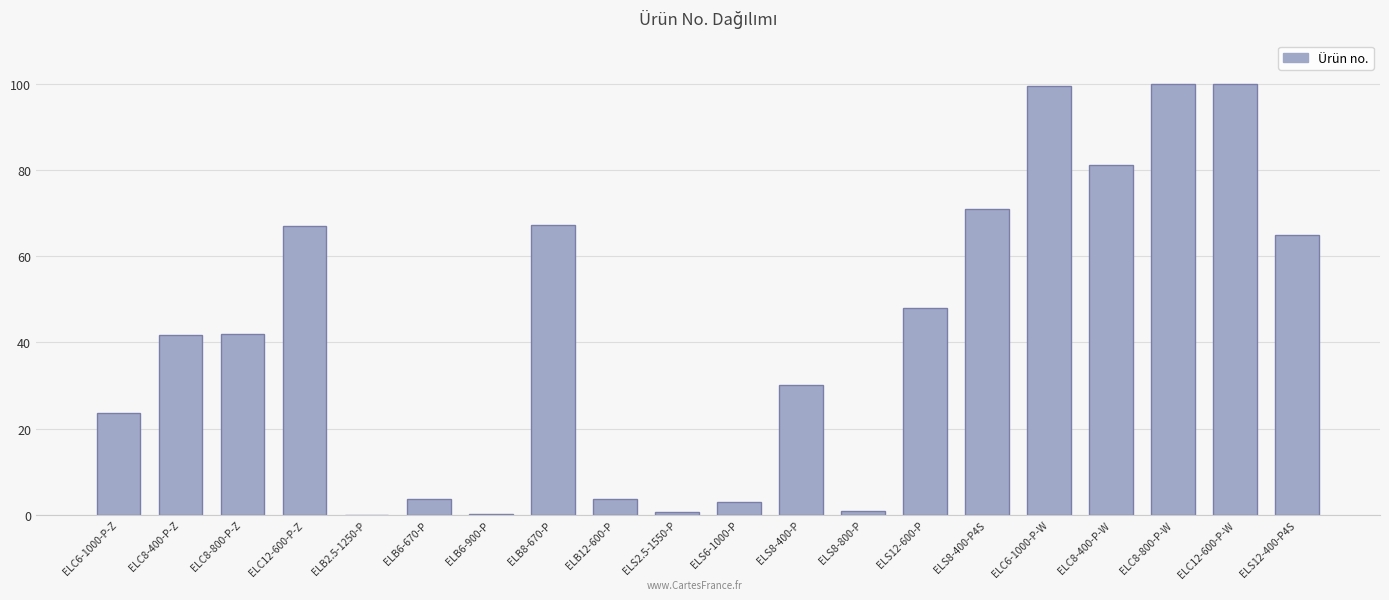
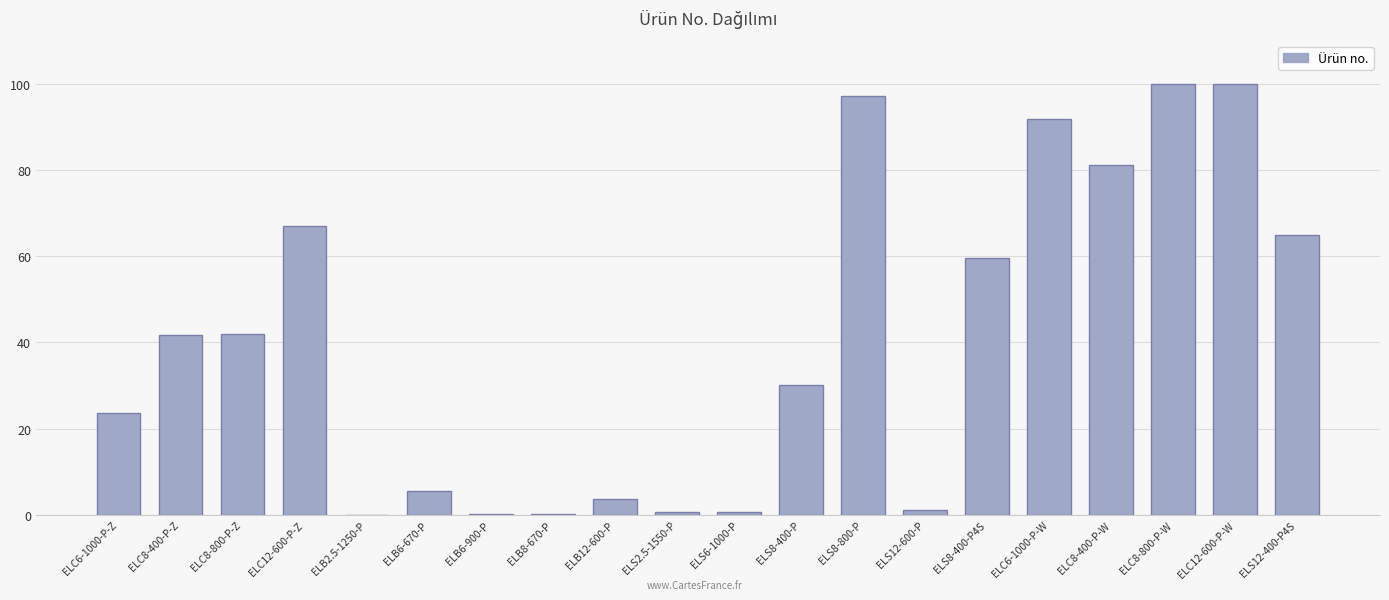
  {
    "ELC6-1000-P-Z": 24,
    "ELC8-400-P-Z": 42,
    "ELC8-800-P-Z": 42,
    "ELC12-600-P-Z": 67,
    "ELB2.5-1250-P": 0,
-   "ELB6-670-P": 4,
-   "ELB8-670-P": 67,
+   "ELB6-670-P": 6,
+   "ELB8-670-P": 0,
    "ELB12-600-P": 4,
    "ELS2.5-1550-P": 1,
-   "ELS6-1000-P": 3,
+   "ELS6-1000-P": 1,
    "ELS8-400-P": 30,
-   "ELS8-800-P": 1,
-   "ELS12-600-P": 48,
-   "ELS8-400-P4S": 71,
-   "ELC6-1000-P-W": 100,
+   "ELS8-800-P": 97,
+   "ELS12-600-P": 1,
+   "ELS8-400-P4S": 60,
+   "ELC6-1000-P-W": 92,
    "ELC8-400-P-W": 81,
    "ELC8-800-P-W": 100,
    "ELC12-600-P-W": 100,
    "ELS12-400-P4S": 65
  }
